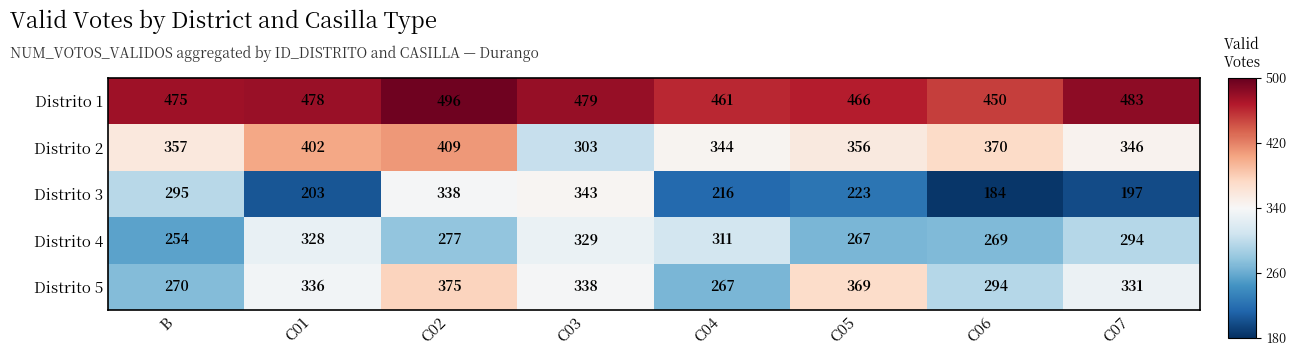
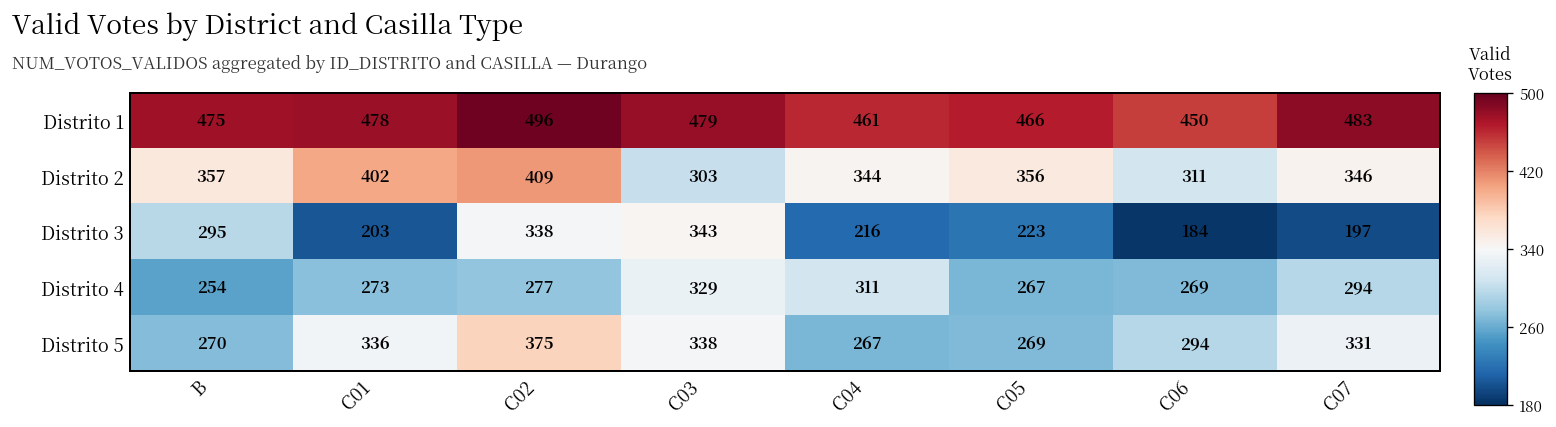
  {
    "Distrito 1": {
      "B": 475,
      "C01": 478,
      "C02": 496,
      "C03": 479,
      "C04": 461,
      "C05": 466,
      "C06": 450,
      "C07": 483
    },
    "Distrito 2": {
      "B": 357,
      "C01": 402,
      "C02": 409,
      "C03": 303,
      "C04": 344,
      "C05": 356,
-     "C06": 370,
+     "C06": 311,
      "C07": 346
    },
    "Distrito 3": {
      "B": 295,
      "C01": 203,
      "C02": 338,
      "C03": 343,
      "C04": 216,
      "C05": 223,
      "C06": 184,
      "C07": 197
    },
    "Distrito 4": {
      "B": 254,
-     "C01": 328,
+     "C01": 273,
      "C02": 277,
      "C03": 329,
      "C04": 311,
      "C05": 267,
      "C06": 269,
      "C07": 294
    },
    "Distrito 5": {
      "B": 270,
      "C01": 336,
      "C02": 375,
      "C03": 338,
      "C04": 267,
-     "C05": 369,
+     "C05": 269,
      "C06": 294,
      "C07": 331
    }
  }
